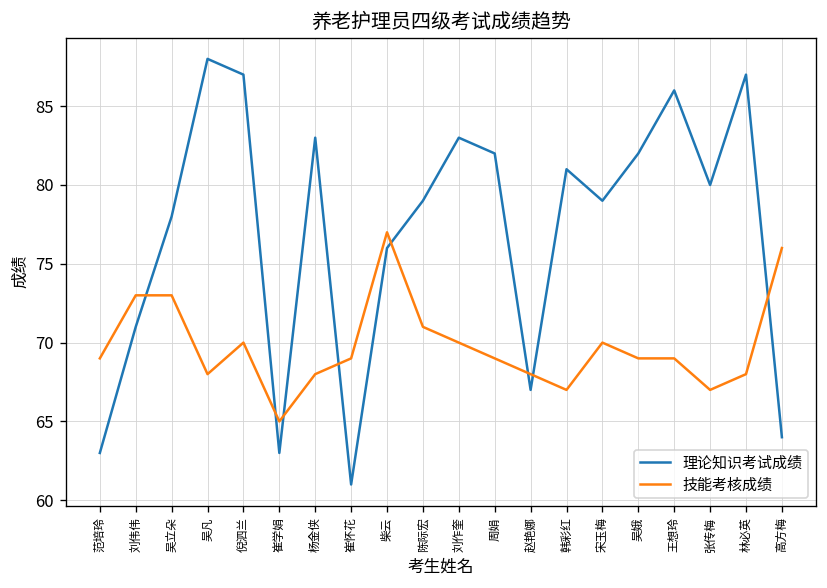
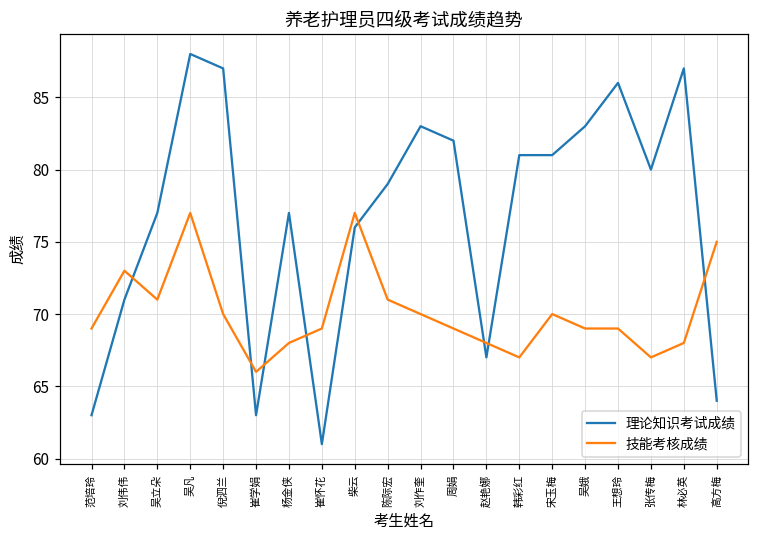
  {
    "理论知识考试成绩": {
      "范培玲": 63,
      "刘伟伟": 71,
-     "吴立朵": 78,
+     "吴立朵": 77,
      "吴凡": 88,
      "倪泗兰": 87,
      "崔学娟": 63,
-     "杨金侠": 83,
+     "杨金侠": 77,
      "崔怀花": 61,
      "柴云": 76,
      "陈际宏": 79,
      "刘作奎": 83,
      "周娟": 82,
      "赵艳娜": 67,
      "韩彩红": 81,
-     "宋玉梅": 79,
-     "吴娥": 82,
+     "宋玉梅": 81,
+     "吴娥": 83,
      "王想玲": 86,
      "张传梅": 80,
      "林必英": 87,
      "高方梅": 64
    },
    "技能考核成绩": {
      "范培玲": 69,
      "刘伟伟": 73,
-     "吴立朵": 73,
-     "吴凡": 68,
+     "吴立朵": 71,
+     "吴凡": 77,
      "倪泗兰": 70,
-     "崔学娟": 65,
+     "崔学娟": 66,
      "杨金侠": 68,
      "崔怀花": 69,
      "柴云": 77,
      "陈际宏": 71,
      "刘作奎": 70,
      "周娟": 69,
      "赵艳娜": 68,
      "韩彩红": 67,
      "宋玉梅": 70,
      "吴娥": 69,
      "王想玲": 69,
      "张传梅": 67,
      "林必英": 68,
-     "高方梅": 76
+     "高方梅": 75
    }
  }
